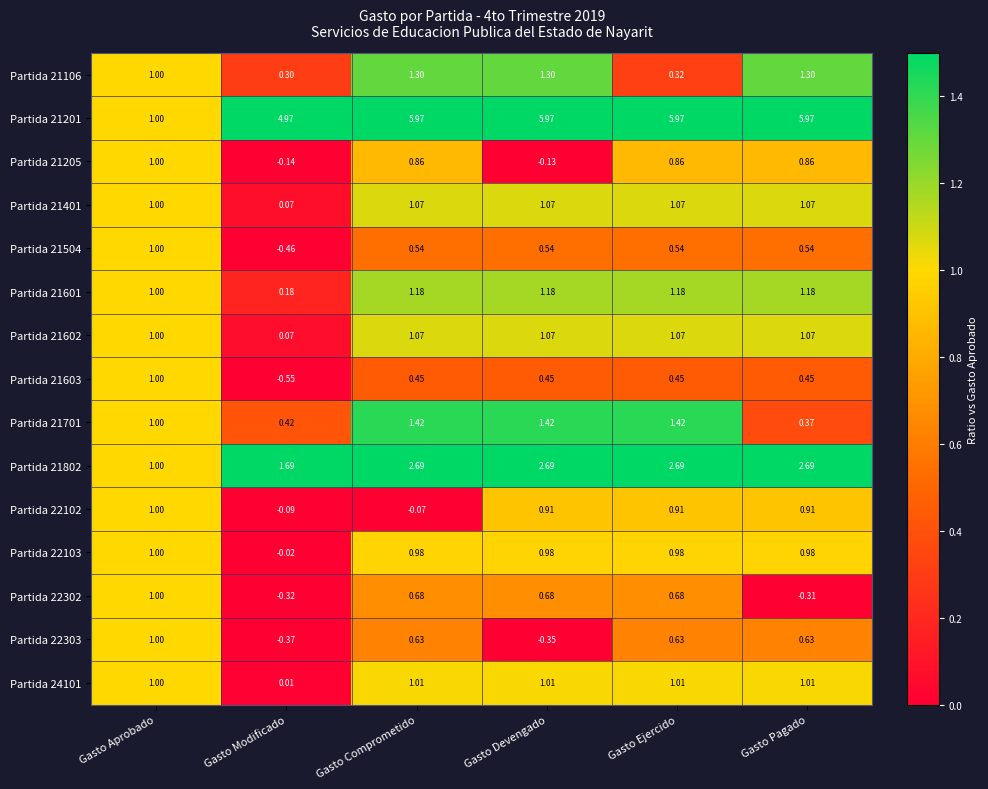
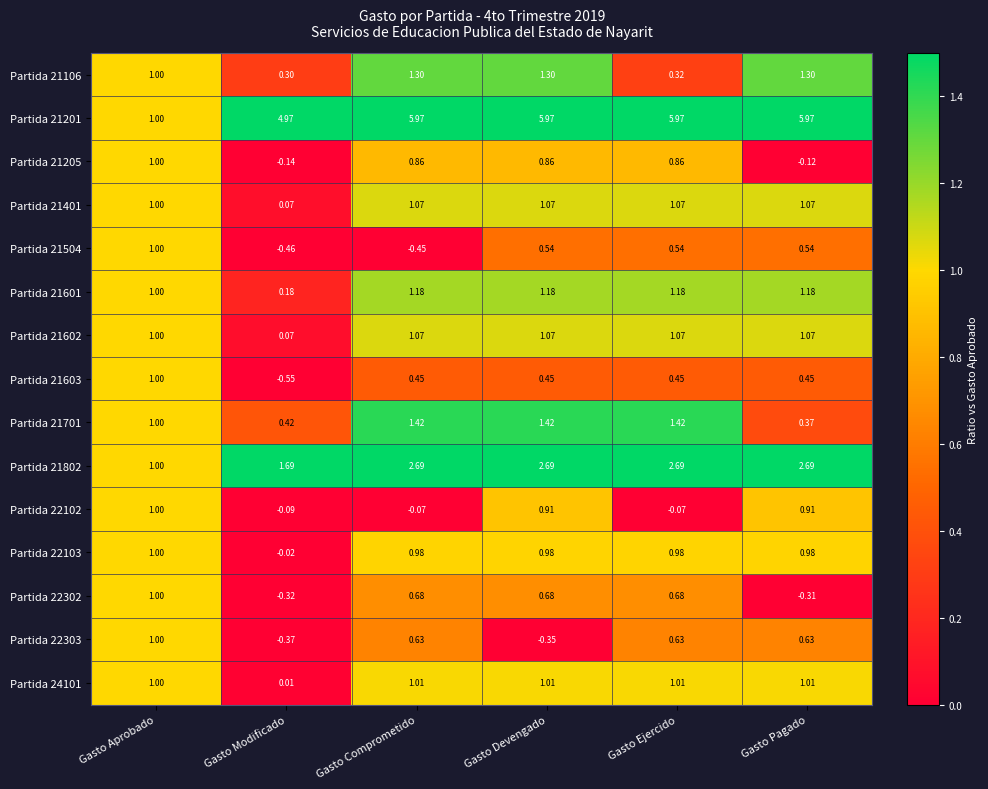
  {
    "Partida 21106": {
      "Gasto Aprobado": 1.00,
      "Gasto Modificado": 0.30,
      "Gasto Comprometido": 1.30,
      "Gasto Devengado": 1.30,
      "Gasto Ejercido": 0.32,
      "Gasto Pagado": 1.30
    },
    "Partida 21201": {
      "Gasto Aprobado": 1.00,
      "Gasto Modificado": 4.97,
      "Gasto Comprometido": 5.97,
      "Gasto Devengado": 5.97,
      "Gasto Ejercido": 5.97,
      "Gasto Pagado": 5.97
    },
    "Partida 21205": {
      "Gasto Aprobado": 1.00,
      "Gasto Modificado": -0.14,
      "Gasto Comprometido": 0.86,
-     "Gasto Devengado": -0.13,
+     "Gasto Devengado": 0.86,
      "Gasto Ejercido": 0.86,
-     "Gasto Pagado": 0.86
+     "Gasto Pagado": -0.12
    },
    "Partida 21401": {
      "Gasto Aprobado": 1.00,
      "Gasto Modificado": 0.07,
      "Gasto Comprometido": 1.07,
      "Gasto Devengado": 1.07,
      "Gasto Ejercido": 1.07,
      "Gasto Pagado": 1.07
    },
    "Partida 21504": {
      "Gasto Aprobado": 1.00,
      "Gasto Modificado": -0.46,
-     "Gasto Comprometido": 0.54,
+     "Gasto Comprometido": -0.45,
      "Gasto Devengado": 0.54,
      "Gasto Ejercido": 0.54,
      "Gasto Pagado": 0.54
    },
    "Partida 21601": {
      "Gasto Aprobado": 1.00,
      "Gasto Modificado": 0.18,
      "Gasto Comprometido": 1.18,
      "Gasto Devengado": 1.18,
      "Gasto Ejercido": 1.18,
      "Gasto Pagado": 1.18
    },
    "Partida 21602": {
      "Gasto Aprobado": 1.00,
      "Gasto Modificado": 0.07,
      "Gasto Comprometido": 1.07,
      "Gasto Devengado": 1.07,
      "Gasto Ejercido": 1.07,
      "Gasto Pagado": 1.07
    },
    "Partida 21603": {
      "Gasto Aprobado": 1.00,
      "Gasto Modificado": -0.55,
      "Gasto Comprometido": 0.45,
      "Gasto Devengado": 0.45,
      "Gasto Ejercido": 0.45,
      "Gasto Pagado": 0.45
    },
    "Partida 21701": {
      "Gasto Aprobado": 1.00,
      "Gasto Modificado": 0.42,
      "Gasto Comprometido": 1.42,
      "Gasto Devengado": 1.42,
      "Gasto Ejercido": 1.42,
      "Gasto Pagado": 0.37
    },
    "Partida 21802": {
      "Gasto Aprobado": 1.00,
      "Gasto Modificado": 1.69,
      "Gasto Comprometido": 2.69,
      "Gasto Devengado": 2.69,
      "Gasto Ejercido": 2.69,
      "Gasto Pagado": 2.69
    },
    "Partida 22102": {
      "Gasto Aprobado": 1.00,
      "Gasto Modificado": -0.09,
      "Gasto Comprometido": -0.07,
      "Gasto Devengado": 0.91,
-     "Gasto Ejercido": 0.91,
+     "Gasto Ejercido": -0.07,
      "Gasto Pagado": 0.91
    },
    "Partida 22103": {
      "Gasto Aprobado": 1.00,
      "Gasto Modificado": -0.02,
      "Gasto Comprometido": 0.98,
      "Gasto Devengado": 0.98,
      "Gasto Ejercido": 0.98,
      "Gasto Pagado": 0.98
    },
    "Partida 22302": {
      "Gasto Aprobado": 1.00,
      "Gasto Modificado": -0.32,
      "Gasto Comprometido": 0.68,
      "Gasto Devengado": 0.68,
      "Gasto Ejercido": 0.68,
      "Gasto Pagado": -0.31
    },
    "Partida 22303": {
      "Gasto Aprobado": 1.00,
      "Gasto Modificado": -0.37,
      "Gasto Comprometido": 0.63,
      "Gasto Devengado": -0.35,
      "Gasto Ejercido": 0.63,
      "Gasto Pagado": 0.63
    },
    "Partida 24101": {
      "Gasto Aprobado": 1.00,
      "Gasto Modificado": 0.01,
      "Gasto Comprometido": 1.01,
      "Gasto Devengado": 1.01,
      "Gasto Ejercido": 1.01,
      "Gasto Pagado": 1.01
    }
  }
